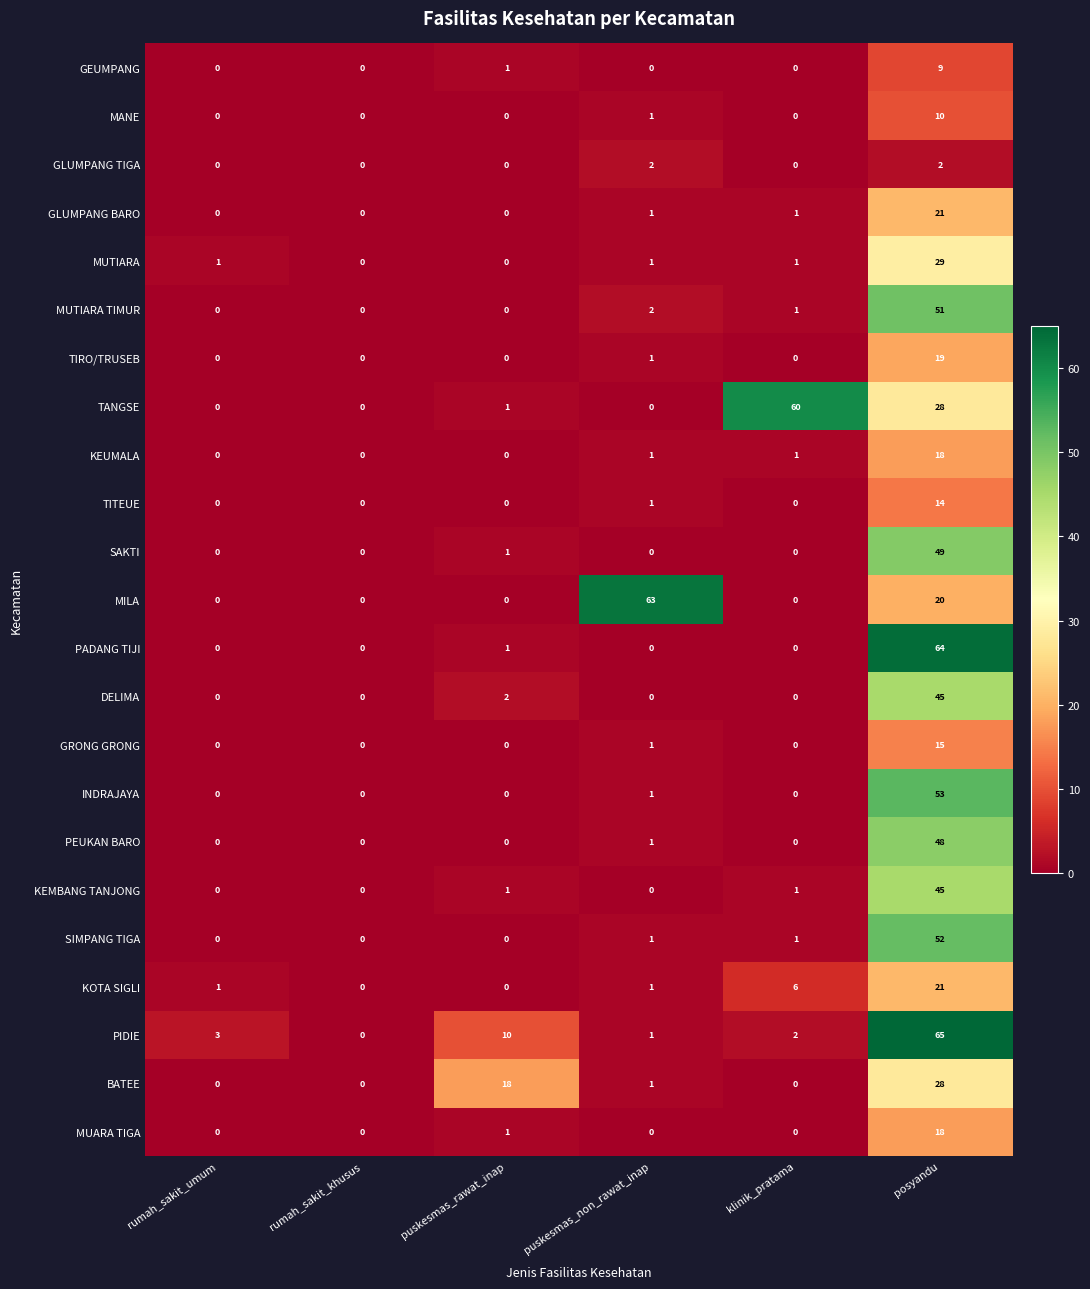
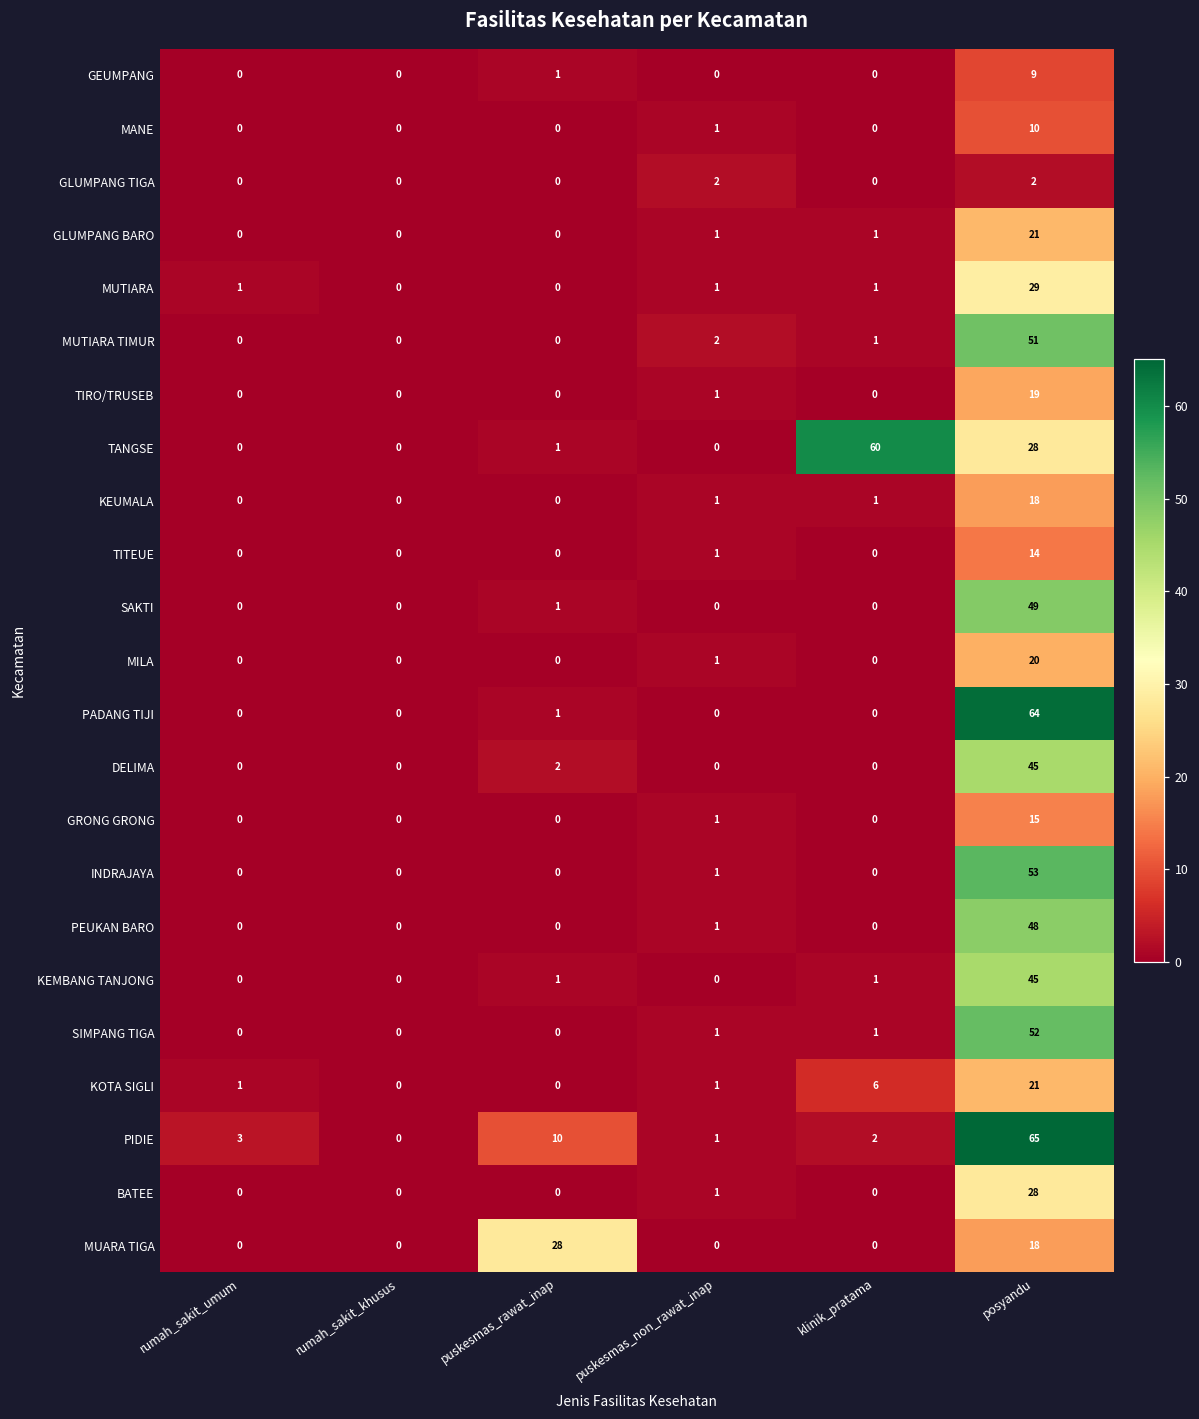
  {
    "GEUMPANG": {
      "rumah_sakit_umum": 0,
      "rumah_sakit_khusus": 0,
      "puskesmas_rawat_inap": 1,
      "puskesmas_non_rawat_inap": 0,
      "klinik_pratama": 0,
      "posyandu": 9
    },
    "MANE": {
      "rumah_sakit_umum": 0,
      "rumah_sakit_khusus": 0,
      "puskesmas_rawat_inap": 0,
      "puskesmas_non_rawat_inap": 1,
      "klinik_pratama": 0,
      "posyandu": 10
    },
    "GLUMPANG TIGA": {
      "rumah_sakit_umum": 0,
      "rumah_sakit_khusus": 0,
      "puskesmas_rawat_inap": 0,
      "puskesmas_non_rawat_inap": 2,
      "klinik_pratama": 0,
      "posyandu": 2
    },
    "GLUMPANG BARO": {
      "rumah_sakit_umum": 0,
      "rumah_sakit_khusus": 0,
      "puskesmas_rawat_inap": 0,
      "puskesmas_non_rawat_inap": 1,
      "klinik_pratama": 1,
      "posyandu": 21
    },
    "MUTIARA": {
      "rumah_sakit_umum": 1,
      "rumah_sakit_khusus": 0,
      "puskesmas_rawat_inap": 0,
      "puskesmas_non_rawat_inap": 1,
      "klinik_pratama": 1,
      "posyandu": 29
    },
    "MUTIARA TIMUR": {
      "rumah_sakit_umum": 0,
      "rumah_sakit_khusus": 0,
      "puskesmas_rawat_inap": 0,
      "puskesmas_non_rawat_inap": 2,
      "klinik_pratama": 1,
      "posyandu": 51
    },
    "TIRO/TRUSEB": {
      "rumah_sakit_umum": 0,
      "rumah_sakit_khusus": 0,
      "puskesmas_rawat_inap": 0,
      "puskesmas_non_rawat_inap": 1,
      "klinik_pratama": 0,
      "posyandu": 19
    },
    "TANGSE": {
      "rumah_sakit_umum": 0,
      "rumah_sakit_khusus": 0,
      "puskesmas_rawat_inap": 1,
      "puskesmas_non_rawat_inap": 0,
      "klinik_pratama": 60,
      "posyandu": 28
    },
    "KEUMALA": {
      "rumah_sakit_umum": 0,
      "rumah_sakit_khusus": 0,
      "puskesmas_rawat_inap": 0,
      "puskesmas_non_rawat_inap": 1,
      "klinik_pratama": 1,
      "posyandu": 18
    },
    "TITEUE": {
      "rumah_sakit_umum": 0,
      "rumah_sakit_khusus": 0,
      "puskesmas_rawat_inap": 0,
      "puskesmas_non_rawat_inap": 1,
      "klinik_pratama": 0,
      "posyandu": 14
    },
    "SAKTI": {
      "rumah_sakit_umum": 0,
      "rumah_sakit_khusus": 0,
      "puskesmas_rawat_inap": 1,
      "puskesmas_non_rawat_inap": 0,
      "klinik_pratama": 0,
      "posyandu": 49
    },
    "MILA": {
      "rumah_sakit_umum": 0,
      "rumah_sakit_khusus": 0,
      "puskesmas_rawat_inap": 0,
-     "puskesmas_non_rawat_inap": 63,
+     "puskesmas_non_rawat_inap": 1,
      "klinik_pratama": 0,
      "posyandu": 20
    },
    "PADANG TIJI": {
      "rumah_sakit_umum": 0,
      "rumah_sakit_khusus": 0,
      "puskesmas_rawat_inap": 1,
      "puskesmas_non_rawat_inap": 0,
      "klinik_pratama": 0,
      "posyandu": 64
    },
    "DELIMA": {
      "rumah_sakit_umum": 0,
      "rumah_sakit_khusus": 0,
      "puskesmas_rawat_inap": 2,
      "puskesmas_non_rawat_inap": 0,
      "klinik_pratama": 0,
      "posyandu": 45
    },
    "GRONG GRONG": {
      "rumah_sakit_umum": 0,
      "rumah_sakit_khusus": 0,
      "puskesmas_rawat_inap": 0,
      "puskesmas_non_rawat_inap": 1,
      "klinik_pratama": 0,
      "posyandu": 15
    },
    "INDRAJAYA": {
      "rumah_sakit_umum": 0,
      "rumah_sakit_khusus": 0,
      "puskesmas_rawat_inap": 0,
      "puskesmas_non_rawat_inap": 1,
      "klinik_pratama": 0,
      "posyandu": 53
    },
    "PEUKAN BARO": {
      "rumah_sakit_umum": 0,
      "rumah_sakit_khusus": 0,
      "puskesmas_rawat_inap": 0,
      "puskesmas_non_rawat_inap": 1,
      "klinik_pratama": 0,
      "posyandu": 48
    },
    "KEMBANG TANJONG": {
      "rumah_sakit_umum": 0,
      "rumah_sakit_khusus": 0,
      "puskesmas_rawat_inap": 1,
      "puskesmas_non_rawat_inap": 0,
      "klinik_pratama": 1,
      "posyandu": 45
    },
    "SIMPANG TIGA": {
      "rumah_sakit_umum": 0,
      "rumah_sakit_khusus": 0,
      "puskesmas_rawat_inap": 0,
      "puskesmas_non_rawat_inap": 1,
      "klinik_pratama": 1,
      "posyandu": 52
    },
    "KOTA SIGLI": {
      "rumah_sakit_umum": 1,
      "rumah_sakit_khusus": 0,
      "puskesmas_rawat_inap": 0,
      "puskesmas_non_rawat_inap": 1,
      "klinik_pratama": 6,
      "posyandu": 21
    },
    "PIDIE": {
      "rumah_sakit_umum": 3,
      "rumah_sakit_khusus": 0,
      "puskesmas_rawat_inap": 10,
      "puskesmas_non_rawat_inap": 1,
      "klinik_pratama": 2,
      "posyandu": 65
    },
    "BATEE": {
      "rumah_sakit_umum": 0,
      "rumah_sakit_khusus": 0,
-     "puskesmas_rawat_inap": 18,
+     "puskesmas_rawat_inap": 0,
      "puskesmas_non_rawat_inap": 1,
      "klinik_pratama": 0,
      "posyandu": 28
    },
    "MUARA TIGA": {
      "rumah_sakit_umum": 0,
      "rumah_sakit_khusus": 0,
-     "puskesmas_rawat_inap": 1,
+     "puskesmas_rawat_inap": 28,
      "puskesmas_non_rawat_inap": 0,
      "klinik_pratama": 0,
      "posyandu": 18
    }
  }
